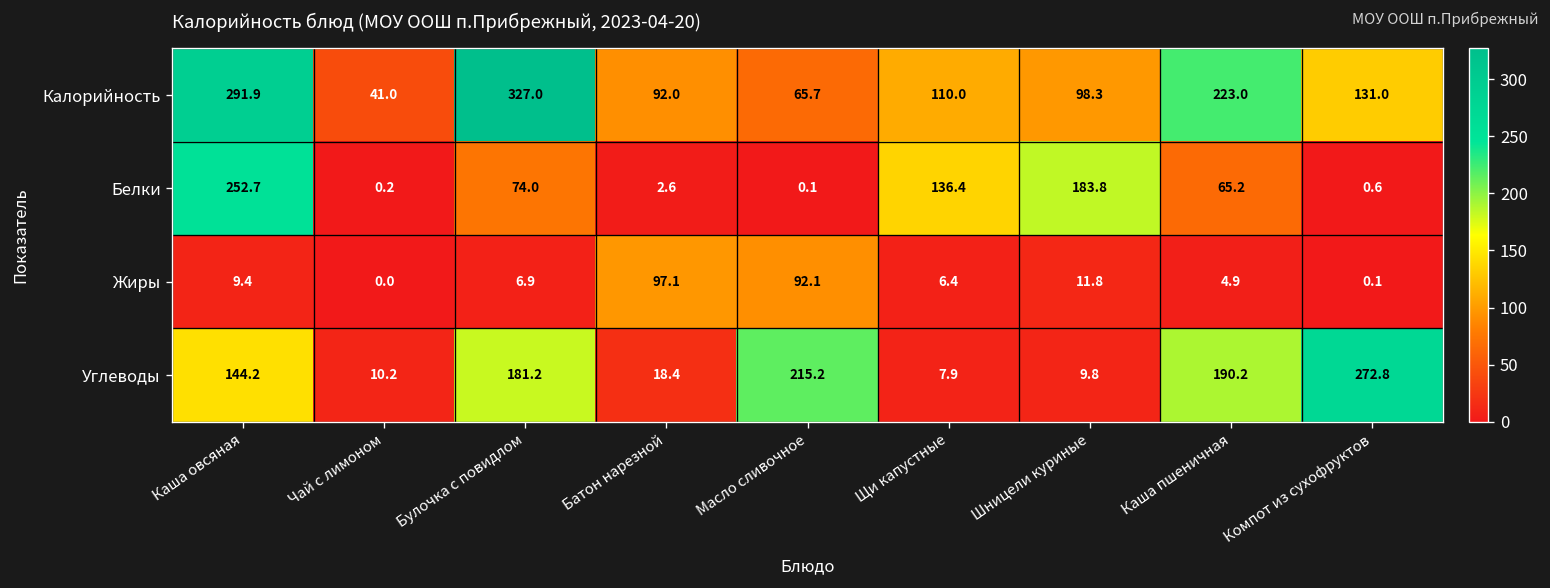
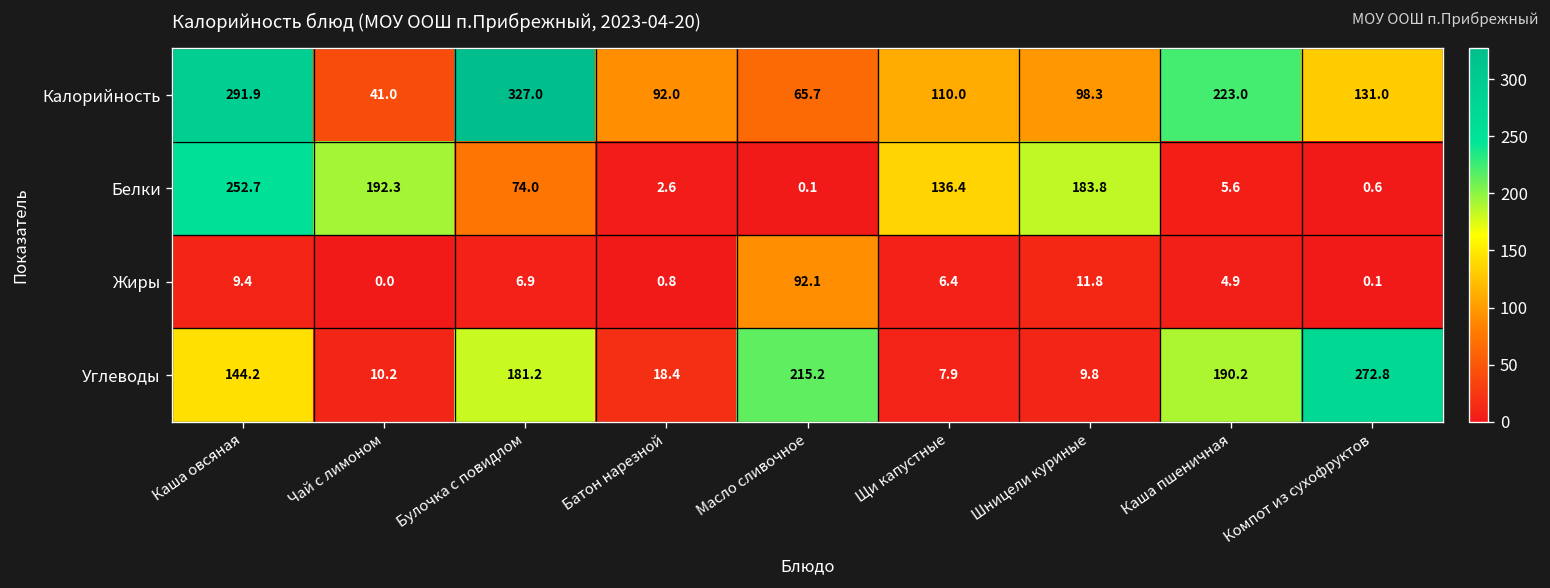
  {
    "Калорийность": {
      "Каша овсяная": 291.9,
      "Чай с лимоном": 41.0,
      "Булочка с повидлом": 327.0,
      "Батон нарезной": 92.0,
      "Масло сливочное": 65.7,
      "Щи капустные": 110.0,
      "Шницели куриные": 98.3,
      "Каша пшеничная": 223.0,
      "Компот из сухофруктов": 131.0
    },
    "Белки": {
      "Каша овсяная": 252.7,
-     "Чай с лимоном": 0.2,
+     "Чай с лимоном": 192.3,
      "Булочка с повидлом": 74.0,
      "Батон нарезной": 2.6,
      "Масло сливочное": 0.1,
      "Щи капустные": 136.4,
      "Шницели куриные": 183.8,
-     "Каша пшеничная": 65.2,
+     "Каша пшеничная": 5.6,
      "Компот из сухофруктов": 0.6
    },
    "Жиры": {
      "Каша овсяная": 9.4,
      "Чай с лимоном": 0.0,
      "Булочка с повидлом": 6.9,
-     "Батон нарезной": 97.1,
+     "Батон нарезной": 0.8,
      "Масло сливочное": 92.1,
      "Щи капустные": 6.4,
      "Шницели куриные": 11.8,
      "Каша пшеничная": 4.9,
      "Компот из сухофруктов": 0.1
    },
    "Углеводы": {
      "Каша овсяная": 144.2,
      "Чай с лимоном": 10.2,
      "Булочка с повидлом": 181.2,
      "Батон нарезной": 18.4,
      "Масло сливочное": 215.2,
      "Щи капустные": 7.9,
      "Шницели куриные": 9.8,
      "Каша пшеничная": 190.2,
      "Компот из сухофруктов": 272.8
    }
  }
